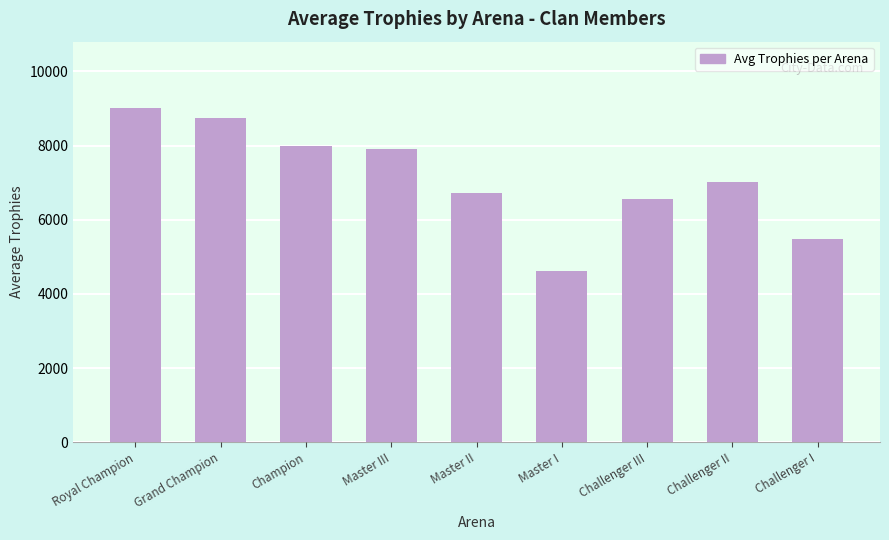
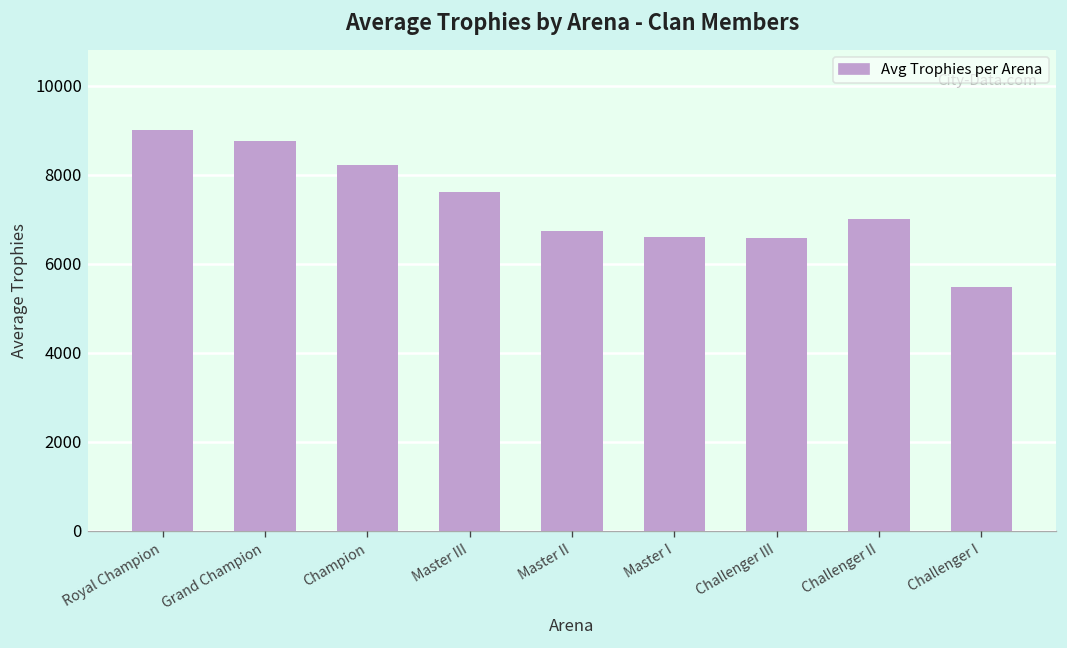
  {
    "Royal Champion": 9000,
    "Grand Champion": 8700,
-   "Champion": 8000,
-   "Master III": 7900,
+   "Champion": 8200,
+   "Master III": 7600,
    "Master II": 6700,
-   "Master I": 4600,
+   "Master I": 6600,
    "Challenger III": 6600,
    "Challenger II": 7000,
    "Challenger I": 5500
  }
